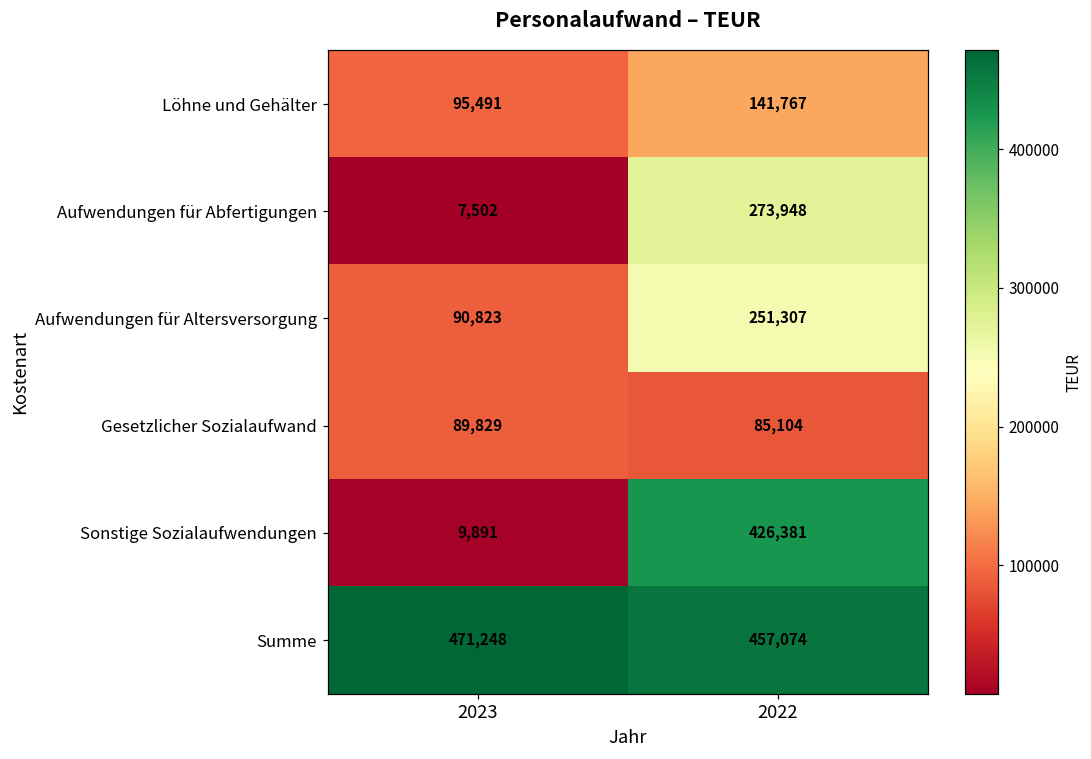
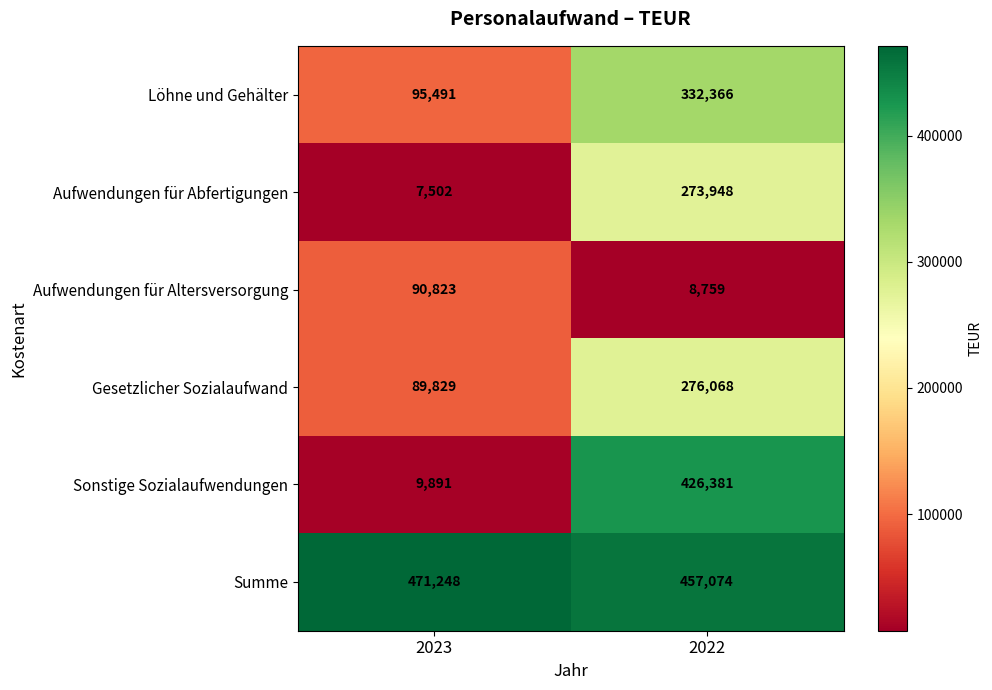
  {
    "Löhne und Gehälter": {
      "2023": "95,491",
-     "2022": "141,767"
+     "2022": "332,366"
    },
    "Aufwendungen für Abfertigungen": {
      "2023": "7,502",
      "2022": "273,948"
    },
    "Aufwendungen für Altersversorgung": {
      "2023": "90,823",
-     "2022": "251,307"
+     "2022": "8,759"
    },
    "Gesetzlicher Sozialaufwand": {
      "2023": "89,829",
-     "2022": "85,104"
+     "2022": "276,068"
    },
    "Sonstige Sozialaufwendungen": {
      "2023": "9,891",
      "2022": "426,381"
    },
    "Summe": {
      "2023": "471,248",
      "2022": "457,074"
    }
  }
